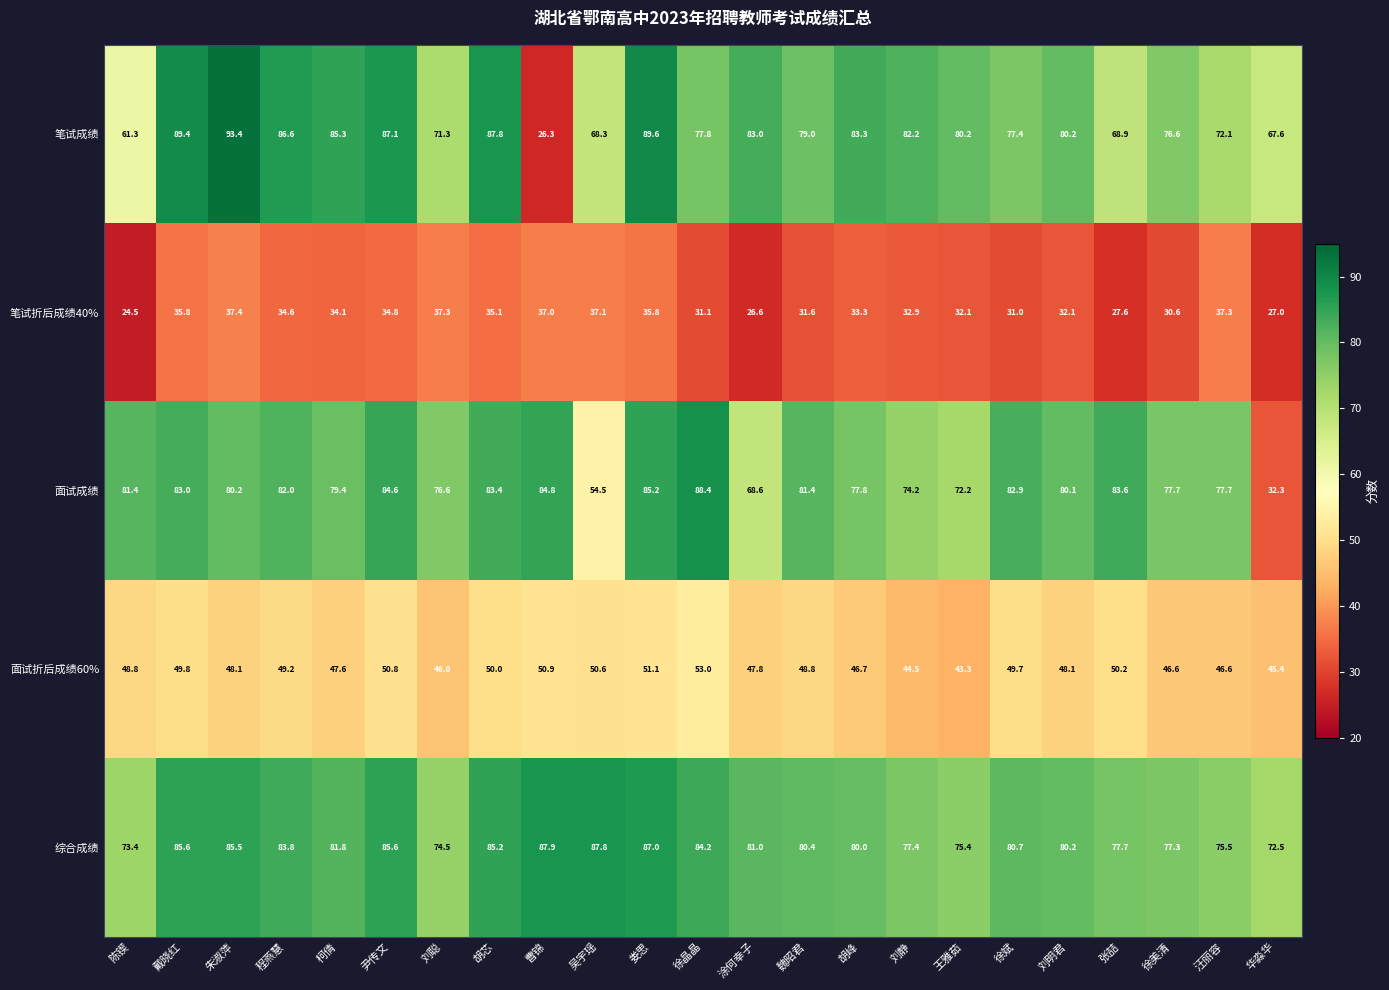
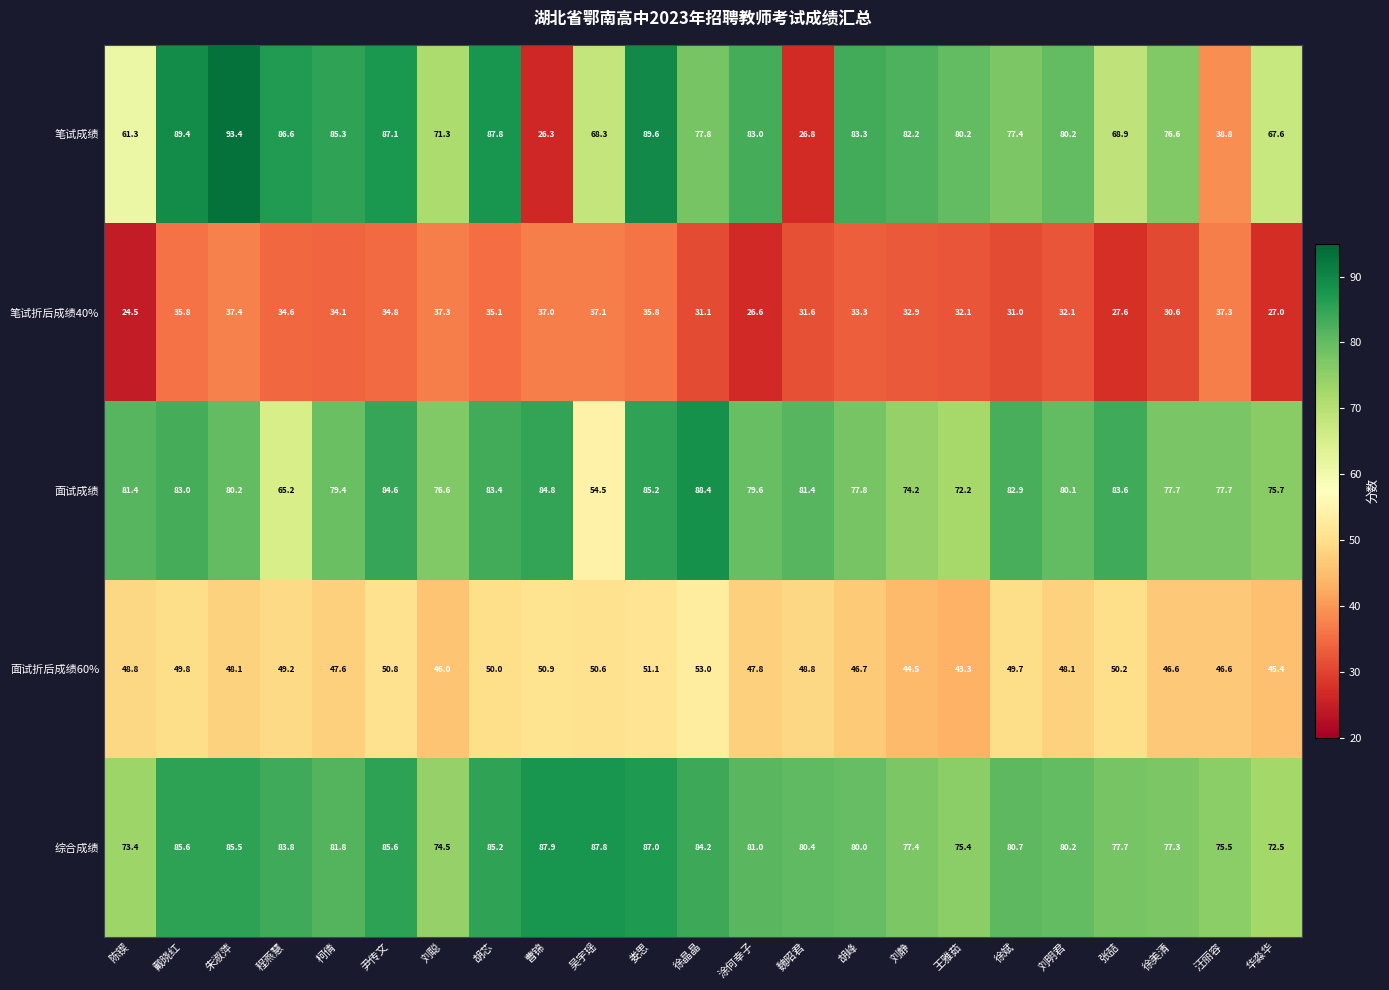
  {
    "笔试成绩": {
      "陈锲": 61.3,
      "戴晓红": 89.4,
      "朱淑萍": 93.4,
      "程燕慧": 86.6,
      "柯倩": 85.3,
      "尹传文": 87.1,
      "刘聪": 71.3,
      "胡芯": 87.8,
      "曹锦": 26.3,
      "吴宇瑶": 68.3,
      "娄思": 89.6,
      "徐晶晶": 77.8,
      "涂何幸子": 83.0,
-     "魏昭君": 79.0,
+     "魏昭君": 26.8,
      "胡峰": 83.3,
      "刘静": 82.2,
      "王雅茹": 80.2,
      "徐斌": 77.4,
      "刘明君": 80.2,
      "张喆": 68.9,
      "徐美清": 76.6,
-     "汪丽容": 72.1,
+     "汪丽容": 38.8,
      "华淼华": 67.6
    },
    "笔试折后成绩40%": {
      "陈锲": 24.5,
      "戴晓红": 35.8,
      "朱淑萍": 37.4,
      "程燕慧": 34.6,
      "柯倩": 34.1,
      "尹传文": 34.8,
      "刘聪": 37.3,
      "胡芯": 35.1,
      "曹锦": 37.0,
      "吴宇瑶": 37.1,
      "娄思": 35.8,
      "徐晶晶": 31.1,
      "涂何幸子": 26.6,
      "魏昭君": 31.6,
      "胡峰": 33.3,
      "刘静": 32.9,
      "王雅茹": 32.1,
      "徐斌": 31.0,
      "刘明君": 32.1,
      "张喆": 27.6,
      "徐美清": 30.6,
      "汪丽容": 37.3,
      "华淼华": 27.0
    },
    "面试成绩": {
      "陈锲": 81.4,
      "戴晓红": 83.0,
      "朱淑萍": 80.2,
-     "程燕慧": 82.0,
+     "程燕慧": 65.2,
      "柯倩": 79.4,
      "尹传文": 84.6,
      "刘聪": 76.6,
      "胡芯": 83.4,
      "曹锦": 84.8,
      "吴宇瑶": 54.5,
      "娄思": 85.2,
      "徐晶晶": 88.4,
-     "涂何幸子": 68.6,
+     "涂何幸子": 79.6,
      "魏昭君": 81.4,
      "胡峰": 77.8,
      "刘静": 74.2,
      "王雅茹": 72.2,
      "徐斌": 82.9,
      "刘明君": 80.1,
      "张喆": 83.6,
      "徐美清": 77.7,
      "汪丽容": 77.7,
-     "华淼华": 32.3
+     "华淼华": 75.7
    },
    "面试折后成绩60%": {
      "陈锲": 48.8,
      "戴晓红": 49.8,
      "朱淑萍": 48.1,
      "程燕慧": 49.2,
      "柯倩": 47.6,
      "尹传文": 50.8,
      "刘聪": 46.0,
      "胡芯": 50.0,
      "曹锦": 50.9,
      "吴宇瑶": 50.6,
      "娄思": 51.1,
      "徐晶晶": 53.0,
      "涂何幸子": 47.8,
      "魏昭君": 48.8,
      "胡峰": 46.7,
      "刘静": 44.5,
      "王雅茹": 43.3,
      "徐斌": 49.7,
      "刘明君": 48.1,
      "张喆": 50.2,
      "徐美清": 46.6,
      "汪丽容": 46.6,
      "华淼华": 45.4
    },
    "综合成绩": {
      "陈锲": 73.4,
      "戴晓红": 85.6,
      "朱淑萍": 85.5,
      "程燕慧": 83.8,
      "柯倩": 81.8,
      "尹传文": 85.6,
      "刘聪": 74.5,
      "胡芯": 85.2,
      "曹锦": 87.9,
      "吴宇瑶": 87.8,
      "娄思": 87.0,
      "徐晶晶": 84.2,
      "涂何幸子": 81.0,
      "魏昭君": 80.4,
      "胡峰": 80.0,
      "刘静": 77.4,
      "王雅茹": 75.4,
      "徐斌": 80.7,
      "刘明君": 80.2,
      "张喆": 77.7,
      "徐美清": 77.3,
      "汪丽容": 75.5,
      "华淼华": 72.5
    }
  }
